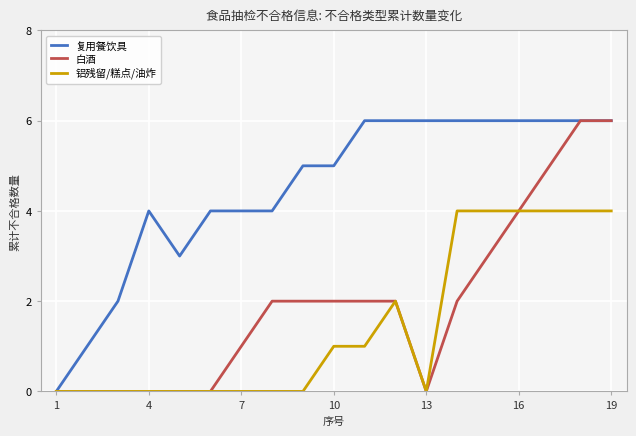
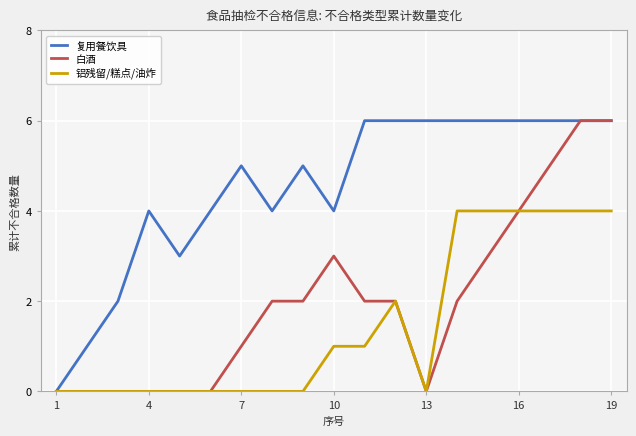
  {
    "复用餐饮具": {
      "4": 4,
-     "7": 4,
-     "10": 5,
+     "7": 5,
+     "10": 4,
      "13": 6,
      "16": 6
    },
    "白酒": {
      "7": 1,
-     "10": 2
+     "10": 3
    },
    "铝残留/糕点/油炸": {
      "7": 0,
      "10": 1,
      "19": 4
    }
  }
